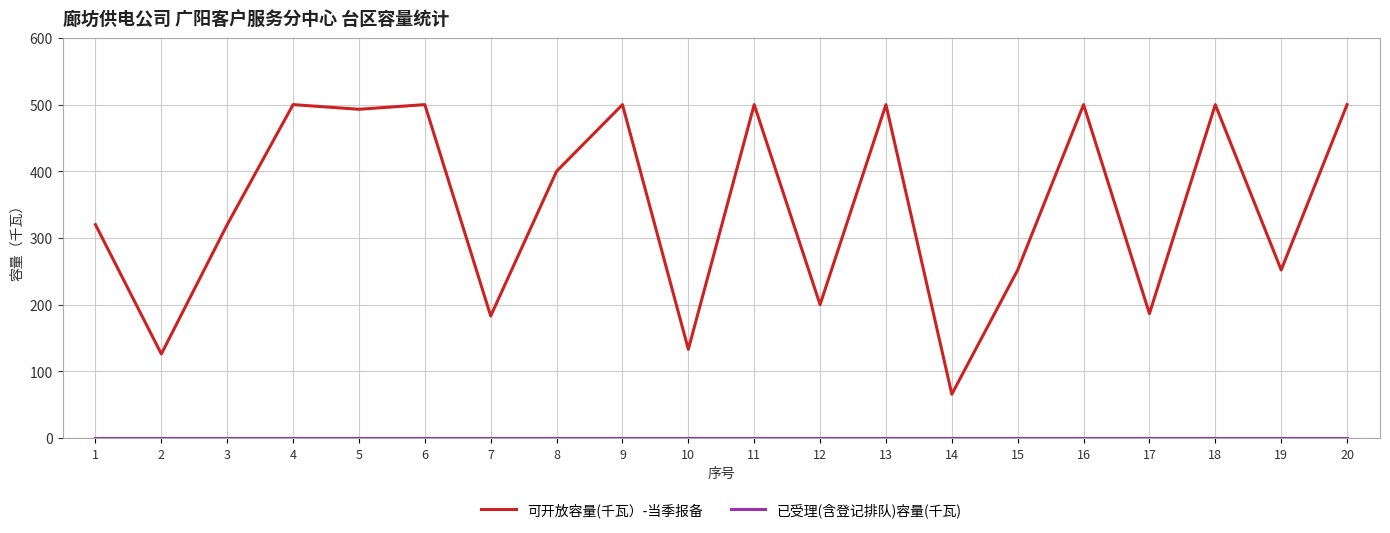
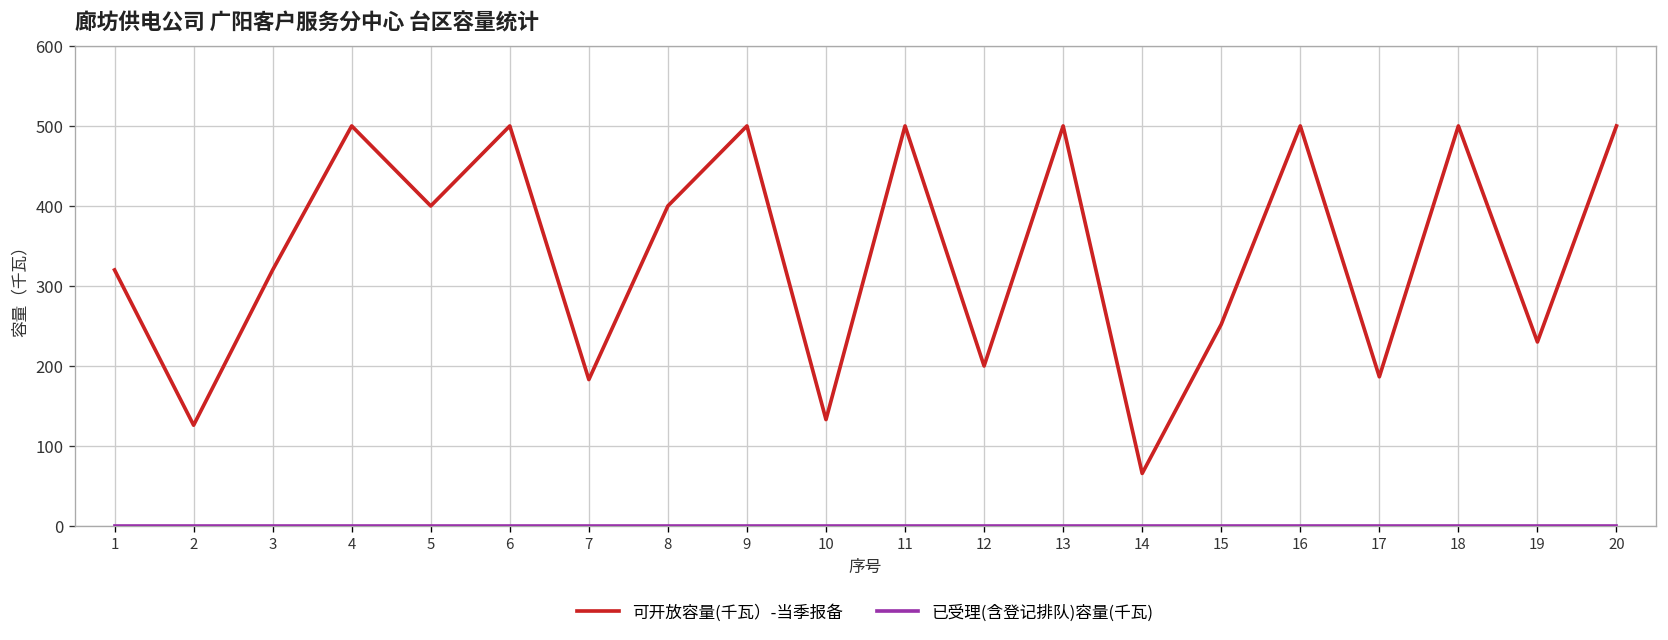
  {
    "可开放容量(千瓦）-当季报备": {
      "1": 320,
      "2": 130,
      "3": 320,
      "4": 500,
-     "5": 490,
+     "5": 400,
      "6": 500,
      "7": 180,
      "8": 400,
      "9": 500,
      "10": 130,
      "11": 500,
      "12": 200,
      "13": 500,
      "14": 70,
      "15": 250,
      "16": 500,
      "17": 190,
      "18": 500,
-     "19": 250,
+     "19": 230,
      "20": 500
    },
    "已受理(含登记排队)容量(千瓦)": {
      "1": 0,
      "2": 0,
      "3": 0,
      "4": 0,
      "5": 0,
      "6": 0,
      "7": 0,
      "8": 0,
      "9": 0,
      "10": 0,
      "11": 0,
      "12": 0,
      "13": 0,
      "14": 0,
      "15": 0,
      "16": 0,
      "17": 0,
      "18": 0,
      "19": 0,
      "20": 0
    }
  }
